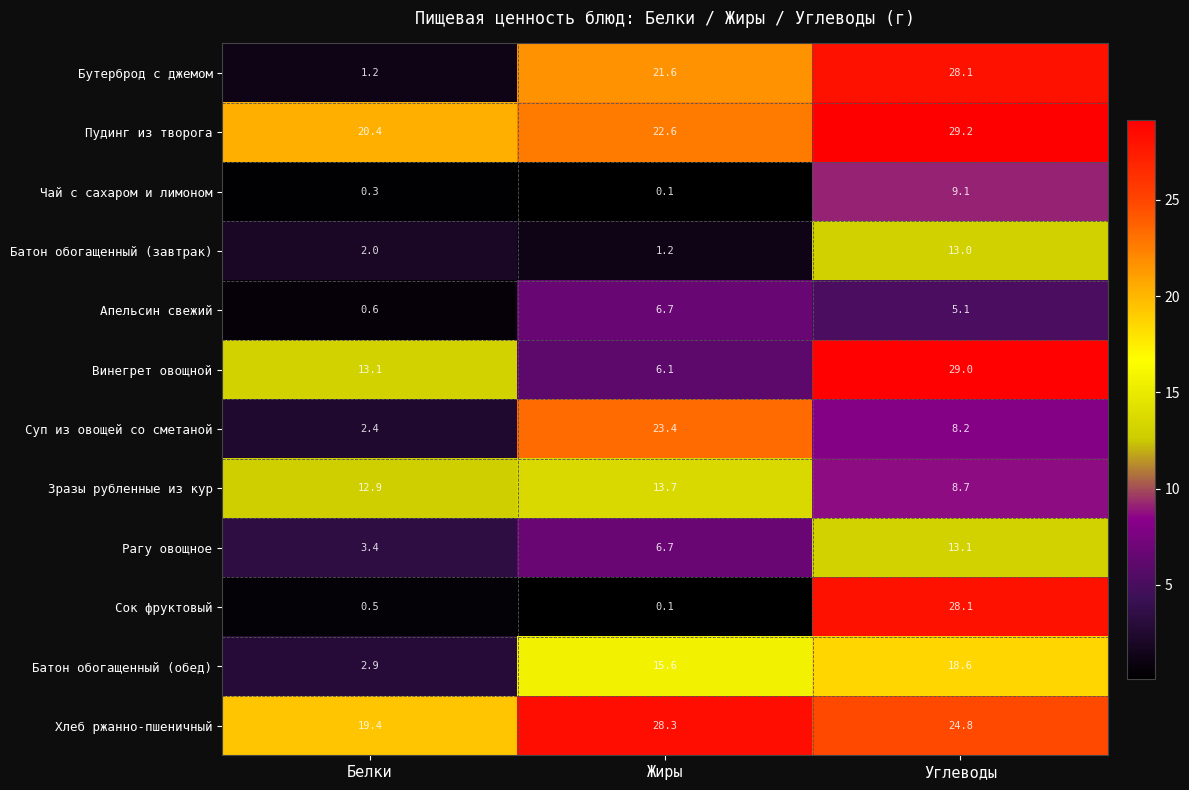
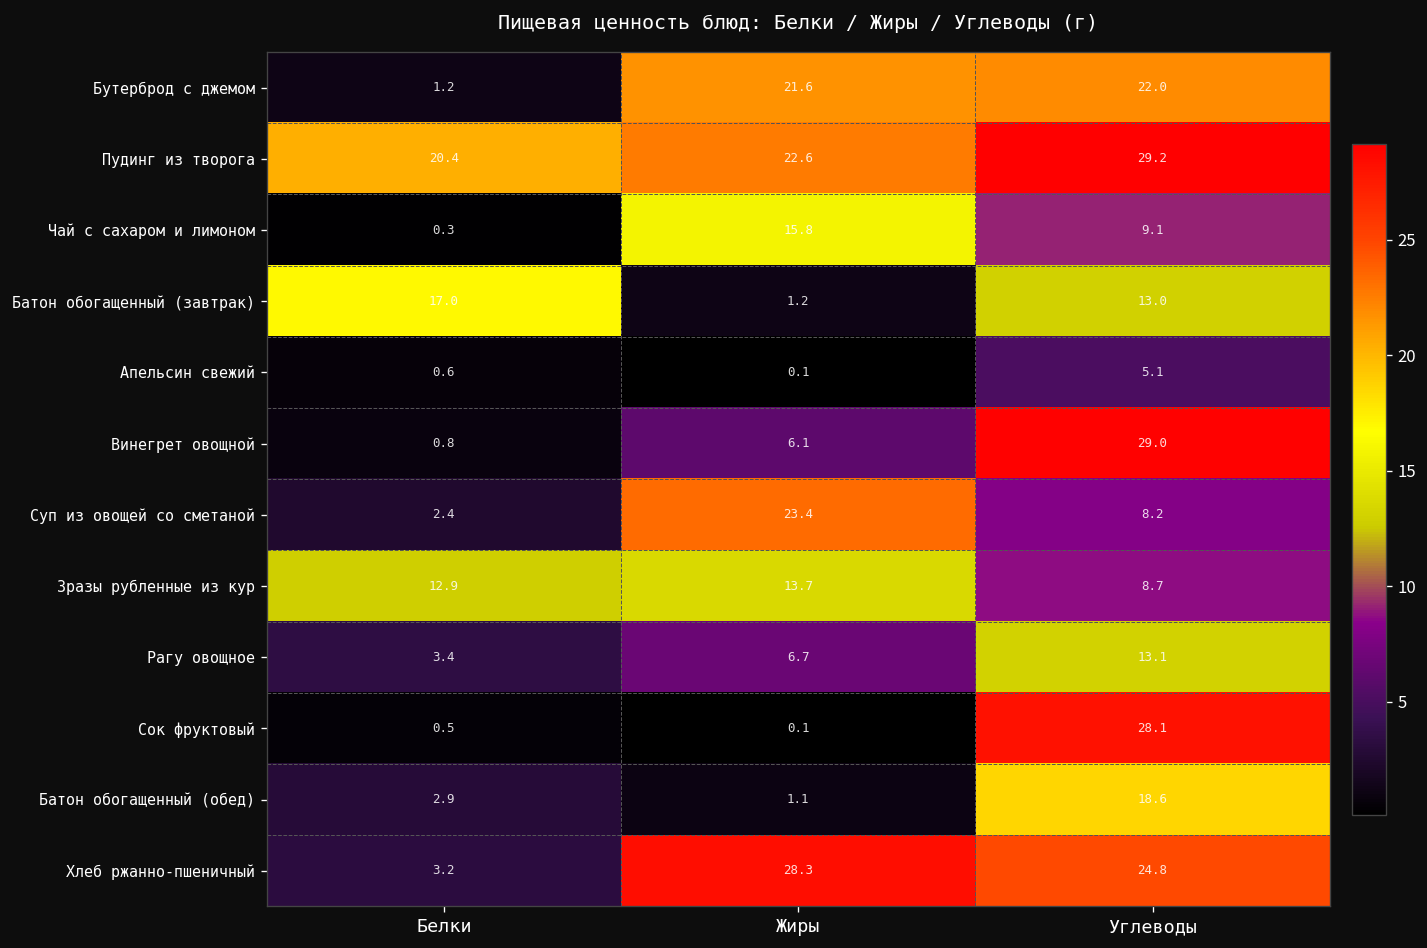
  {
    "Бутерброд с джемом": {
      "Белки": 1.2,
      "Жиры": 21.6,
-     "Углеводы": 28.1
+     "Углеводы": 22.0
    },
    "Пудинг из творога": {
      "Белки": 20.4,
      "Жиры": 22.6,
      "Углеводы": 29.2
    },
    "Чай с сахаром и лимоном": {
      "Белки": 0.3,
-     "Жиры": 0.1,
+     "Жиры": 15.8,
      "Углеводы": 9.1
    },
    "Батон обогащенный (завтрак)": {
-     "Белки": 2.0,
+     "Белки": 17.0,
      "Жиры": 1.2,
      "Углеводы": 13.0
    },
    "Апельсин свежий": {
      "Белки": 0.6,
-     "Жиры": 6.7,
+     "Жиры": 0.1,
      "Углеводы": 5.1
    },
    "Винегрет овощной": {
-     "Белки": 13.1,
+     "Белки": 0.8,
      "Жиры": 6.1,
      "Углеводы": 29.0
    },
    "Суп из овощей со сметаной": {
      "Белки": 2.4,
      "Жиры": 23.4,
      "Углеводы": 8.2
    },
    "Зразы рубленные из кур": {
      "Белки": 12.9,
      "Жиры": 13.7,
      "Углеводы": 8.7
    },
    "Рагу овощное": {
      "Белки": 3.4,
      "Жиры": 6.7,
      "Углеводы": 13.1
    },
    "Сок фруктовый": {
      "Белки": 0.5,
      "Жиры": 0.1,
      "Углеводы": 28.1
    },
    "Батон обогащенный (обед)": {
      "Белки": 2.9,
-     "Жиры": 15.6,
+     "Жиры": 1.1,
      "Углеводы": 18.6
    },
    "Хлеб ржанно-пшеничный": {
-     "Белки": 19.4,
+     "Белки": 3.2,
      "Жиры": 28.3,
      "Углеводы": 24.8
    }
  }
